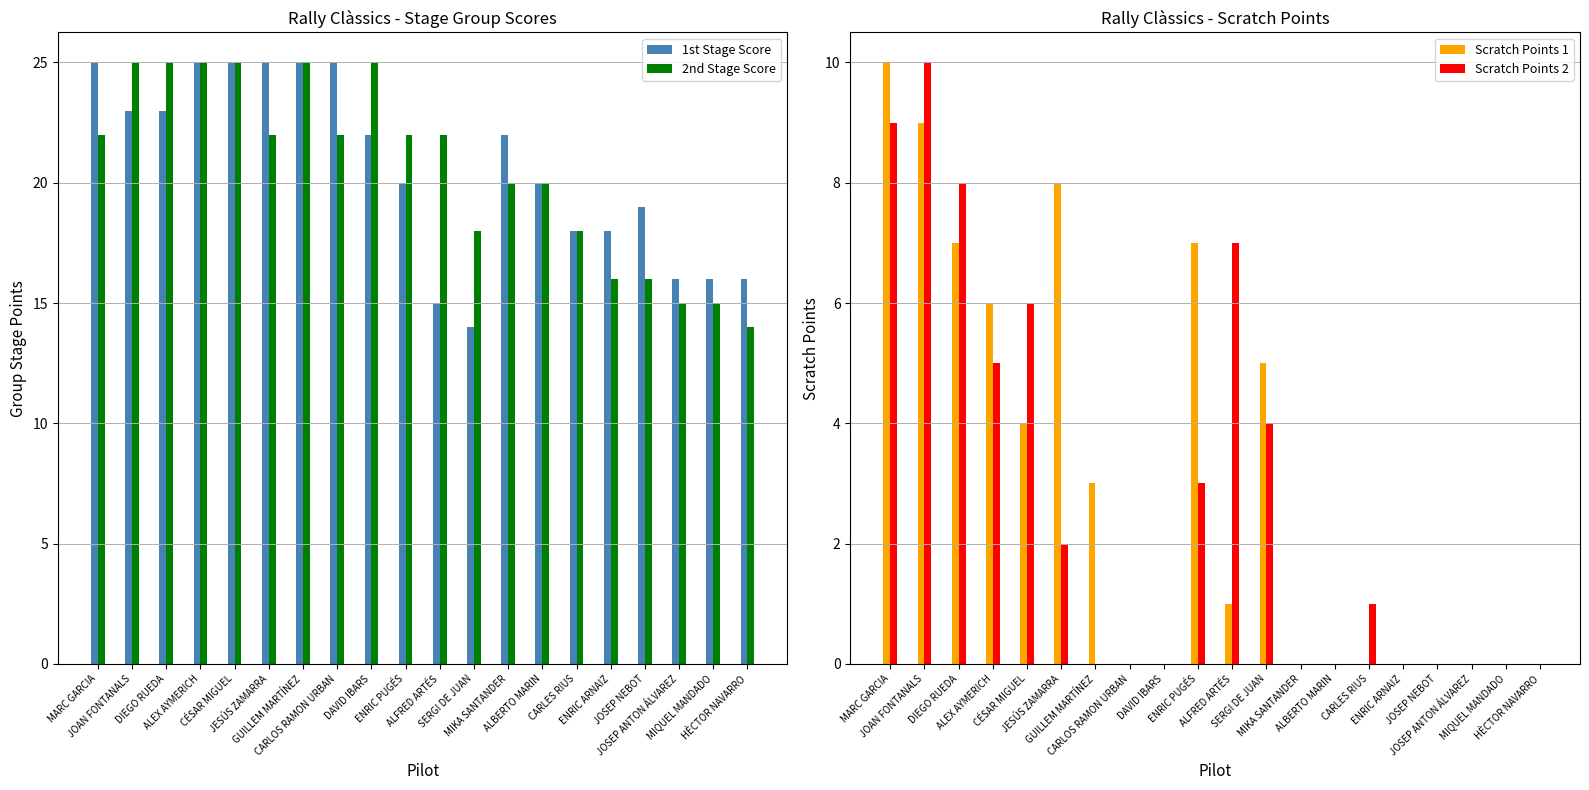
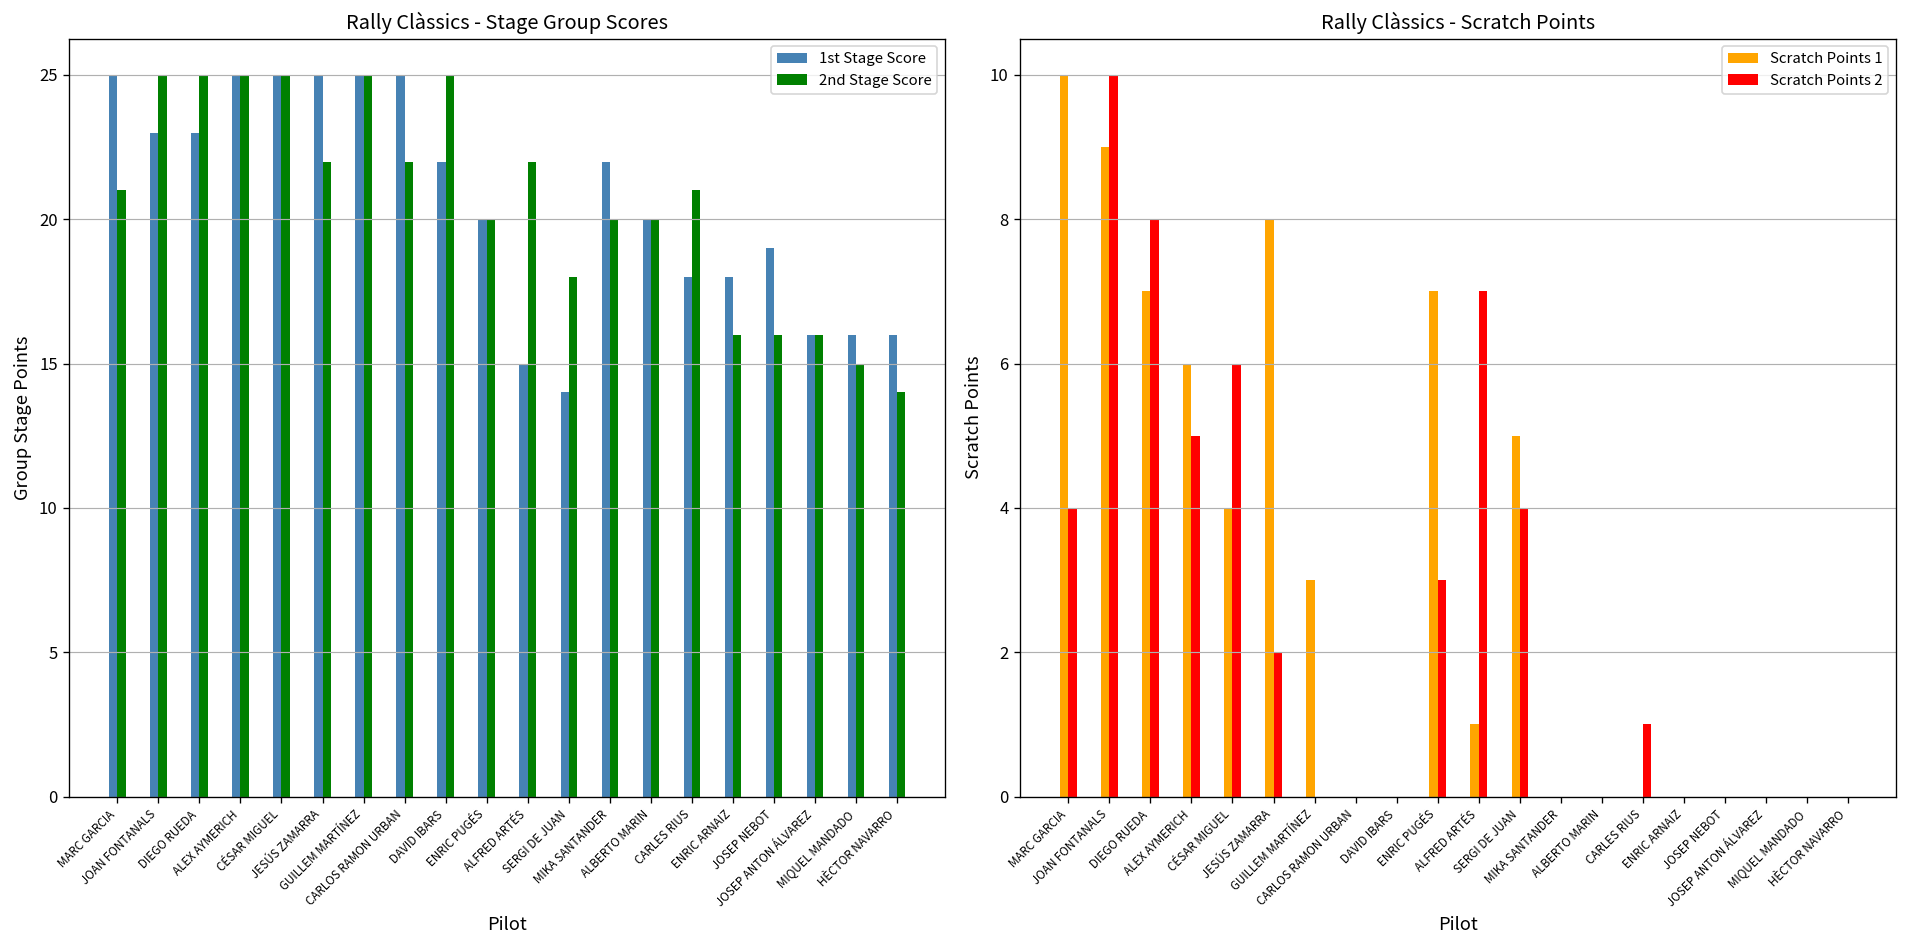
  {
    "Rally Clàssics - Stage Group Scores": {
      "1st Stage Score": {
        "MARC GARCIA": 25,
        "JOAN FONTANALS": 23,
        "DIEGO RUEDA": 23,
        "ALEX AYMERICH": 25,
        "CÉSAR MIGUEL": 25,
        "JESÚS ZAMARRA": 25,
        "GUILLEM MARTÍNEZ": 25,
        "CARLOS RAMON URBAN": 25,
        "DAVID IBARS": 22,
        "ENRIC PUGÉS": 20,
        "ALFRED ARTÉS": 15,
        "SERGI DE JUAN": 14,
        "MIKA SANTANDER": 22,
        "ALBERTO MARIN": 20,
        "CARLES RIUS": 18,
        "ENRIC ARNAIZ": 18,
        "JOSEP NEBOT": 19,
        "JOSEP ANTON ÁLVAREZ": 16,
        "MIQUEL MANDADO": 16,
        "HÈCTOR NAVARRO": 16
      },
      "2nd Stage Score": {
-       "MARC GARCIA": 22,
+       "MARC GARCIA": 21,
        "JOAN FONTANALS": 25,
        "DIEGO RUEDA": 25,
        "ALEX AYMERICH": 25,
        "CÉSAR MIGUEL": 25,
        "JESÚS ZAMARRA": 22,
        "GUILLEM MARTÍNEZ": 25,
        "CARLOS RAMON URBAN": 22,
        "DAVID IBARS": 25,
-       "ENRIC PUGÉS": 22,
+       "ENRIC PUGÉS": 20,
        "ALFRED ARTÉS": 22,
        "SERGI DE JUAN": 18,
        "MIKA SANTANDER": 20,
        "ALBERTO MARIN": 20,
-       "CARLES RIUS": 18,
+       "CARLES RIUS": 21,
        "ENRIC ARNAIZ": 16,
        "JOSEP NEBOT": 16,
-       "JOSEP ANTON ÁLVAREZ": 15,
+       "JOSEP ANTON ÁLVAREZ": 16,
        "MIQUEL MANDADO": 15,
        "HÈCTOR NAVARRO": 14
      }
    },
    "Rally Clàssics - Scratch Points": {
      "Scratch Points 1": {
        "MARC GARCIA": 10,
        "JOAN FONTANALS": 9,
        "DIEGO RUEDA": 7,
        "ALEX AYMERICH": 6,
        "CÉSAR MIGUEL": 4,
        "JESÚS ZAMARRA": 8,
        "GUILLEM MARTÍNEZ": 3,
        "CARLOS RAMON URBAN": 0,
        "DAVID IBARS": 0,
        "ENRIC PUGÉS": 7,
        "ALFRED ARTÉS": 1,
        "SERGI DE JUAN": 5,
        "MIKA SANTANDER": 0,
        "ALBERTO MARIN": 0,
        "CARLES RIUS": 0,
        "ENRIC ARNAIZ": 0,
        "JOSEP NEBOT": 0,
        "JOSEP ANTON ÁLVAREZ": 0,
        "MIQUEL MANDADO": 0,
        "HÈCTOR NAVARRO": 0
      },
      "Scratch Points 2": {
-       "MARC GARCIA": 9,
+       "MARC GARCIA": 4,
        "JOAN FONTANALS": 10,
        "DIEGO RUEDA": 8,
        "ALEX AYMERICH": 5,
        "CÉSAR MIGUEL": 6,
        "JESÚS ZAMARRA": 2,
        "GUILLEM MARTÍNEZ": 0,
        "CARLOS RAMON URBAN": 0,
        "DAVID IBARS": 0,
        "ENRIC PUGÉS": 3,
        "ALFRED ARTÉS": 7,
        "SERGI DE JUAN": 4,
        "MIKA SANTANDER": 0,
        "ALBERTO MARIN": 0,
        "CARLES RIUS": 1,
        "ENRIC ARNAIZ": 0,
        "JOSEP NEBOT": 0,
        "JOSEP ANTON ÁLVAREZ": 0,
        "MIQUEL MANDADO": 0,
        "HÈCTOR NAVARRO": 0
      }
    }
  }
